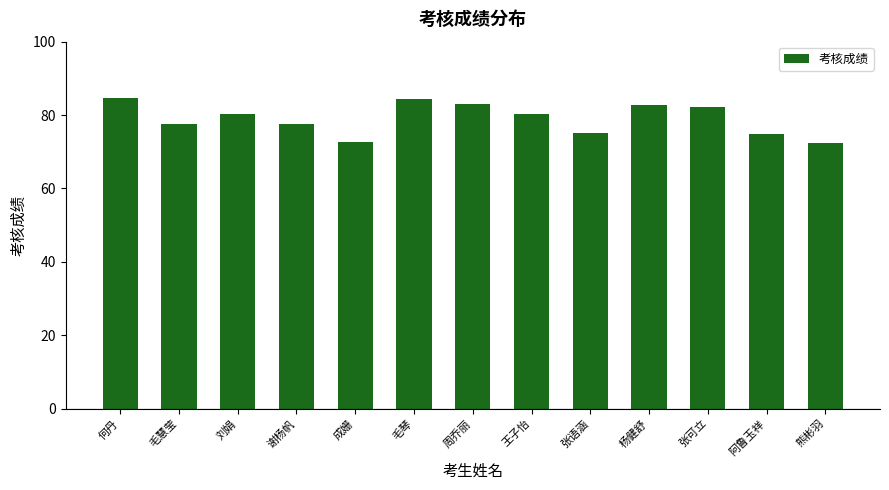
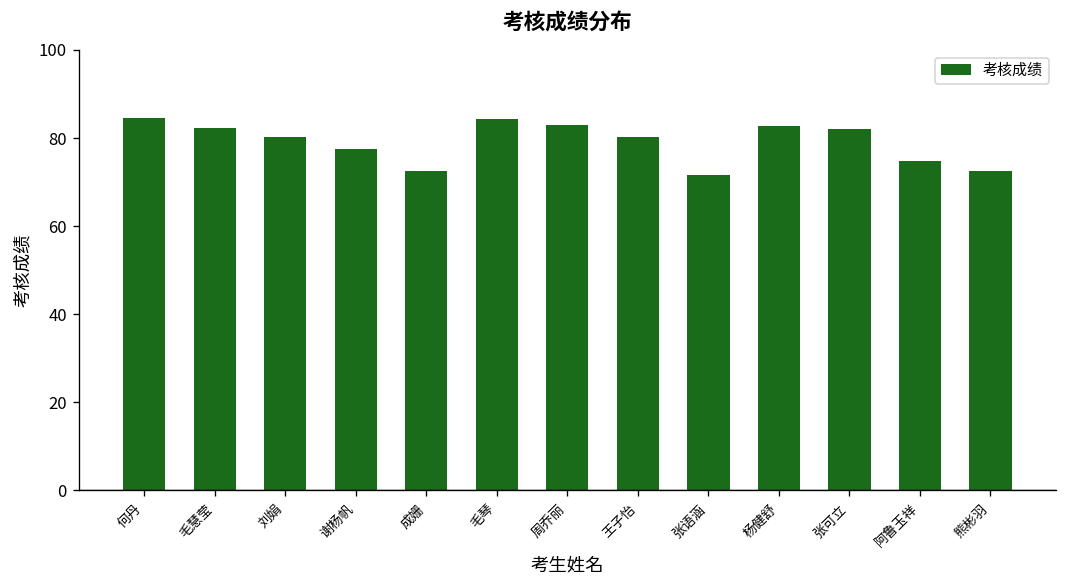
  {
    "何丹": 85,
-   "毛慧莹": 78,
+   "毛慧莹": 82,
    "刘娟": 80,
    "谢杨帆": 78,
    "成姗": 73,
    "毛琴": 84,
    "周乔丽": 83,
    "王子怡": 80,
-   "张语涵": 75,
+   "张语涵": 72,
    "杨健舒": 83,
    "张可立": 82,
    "阿鲁玉祥": 75,
    "熊彬羽": 73
  }
